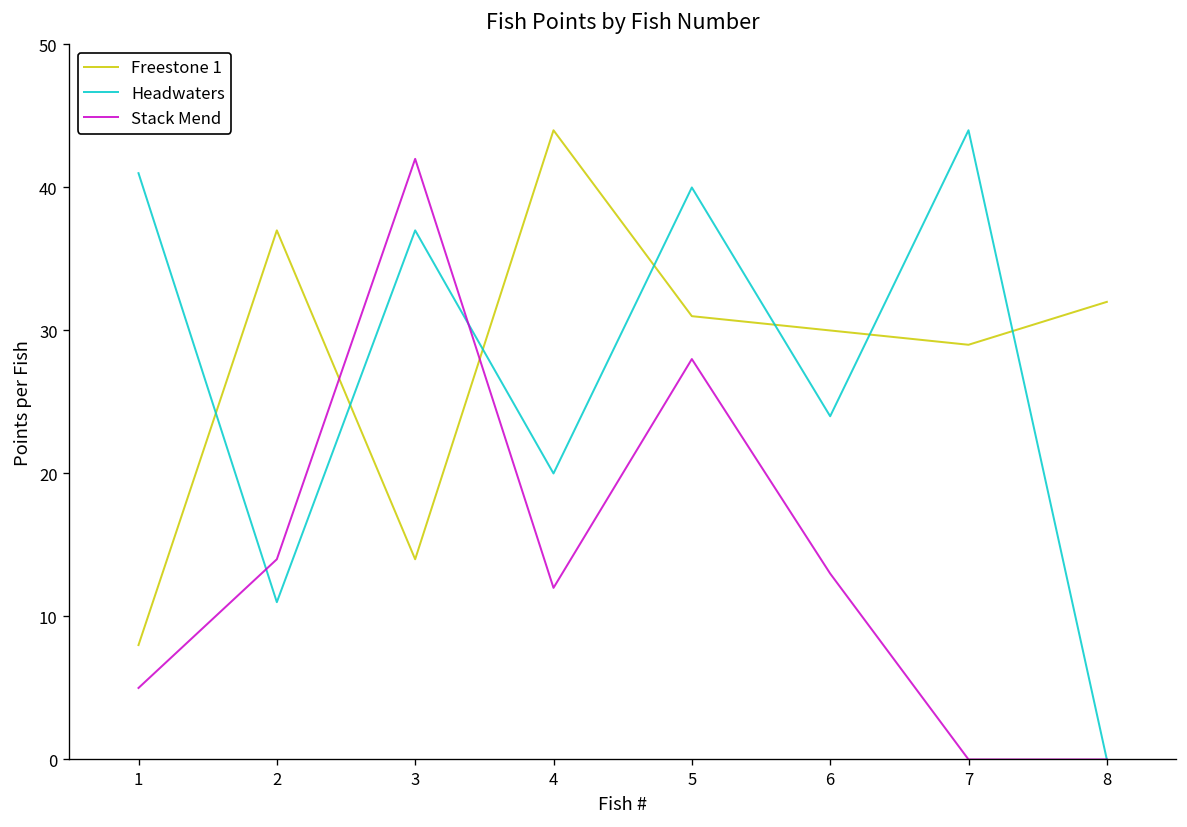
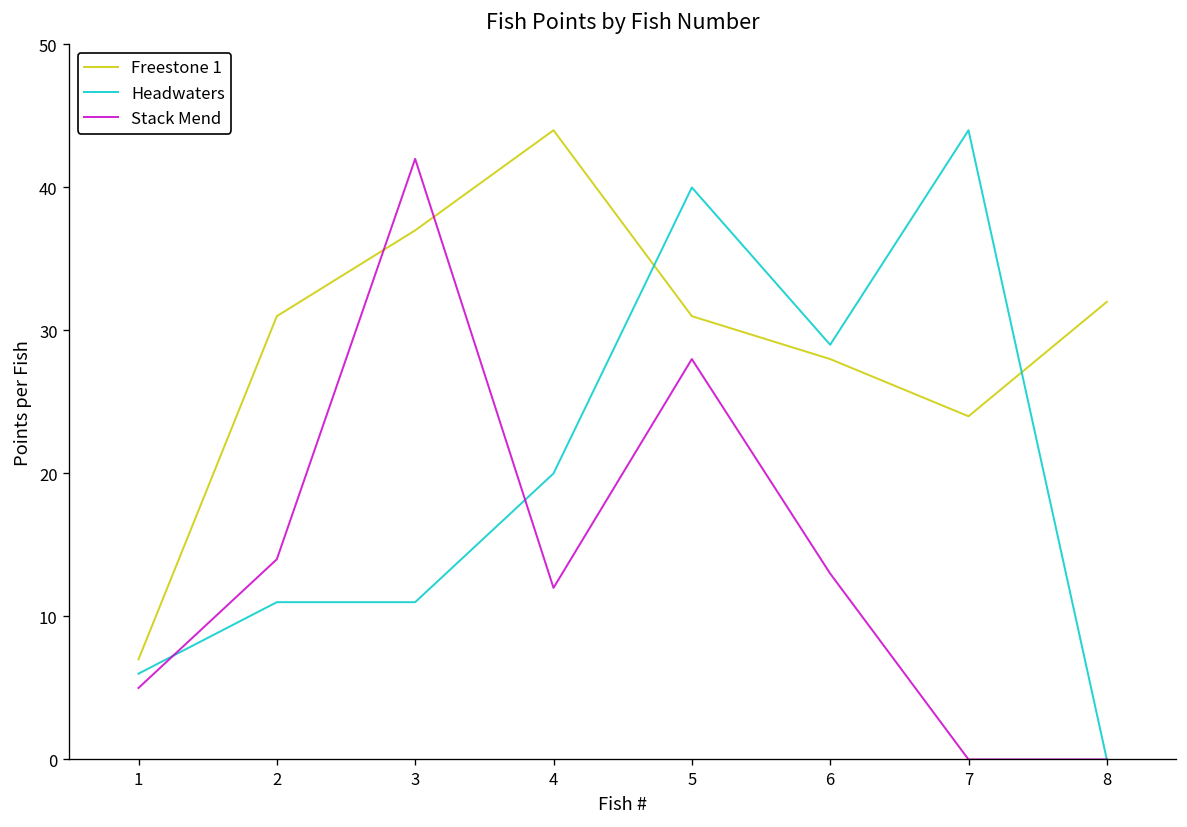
  {
    "Freestone 1": {
-     "1": 8,
-     "2": 37,
-     "3": 14,
+     "1": 7,
+     "2": 31,
+     "3": 37,
      "4": 44,
      "5": 31,
-     "6": 30,
-     "7": 29,
+     "6": 28,
+     "7": 24,
      "8": 32
    },
    "Headwaters": {
-     "1": 41,
+     "1": 6,
      "2": 11,
-     "3": 37,
+     "3": 11,
      "4": 20,
      "5": 40,
-     "6": 24,
+     "6": 29,
      "7": 44
    },
    "Stack Mend": {
      "1": 5,
      "2": 14,
      "3": 42,
      "4": 12,
      "5": 28,
      "6": 13,
      "7": 0
    }
  }
